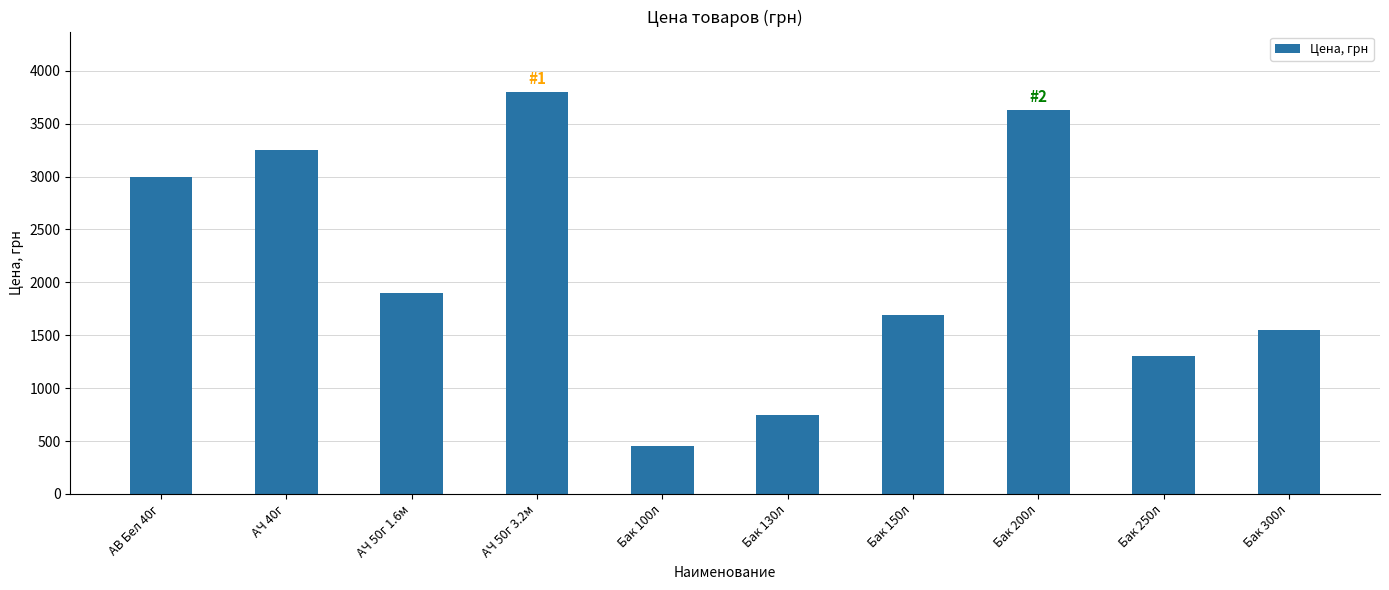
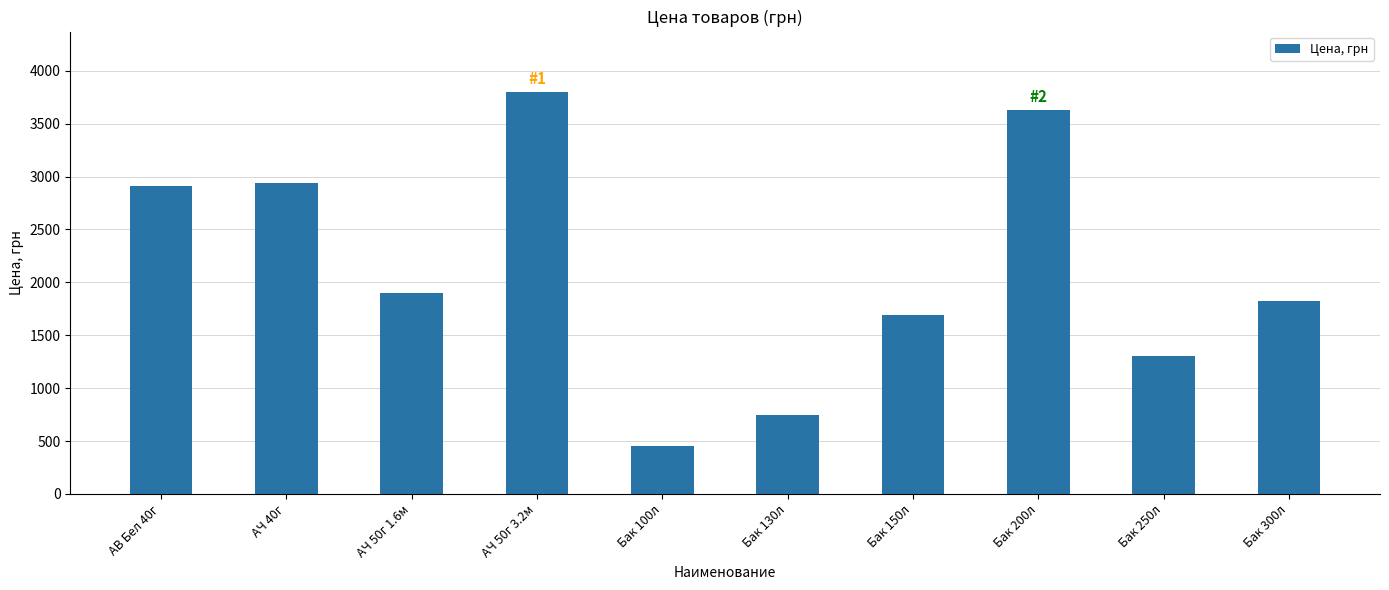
  {
-   "АВ Бел 40г": 3000,
-   "АЧ 40г": 3250,
+   "АВ Бел 40г": 2910,
+   "АЧ 40г": 2940,
    "АЧ 50г 1.6м": 1900,
    "Бак 100л": 460,
    "Бак 130л": 750,
    "Бак 150л": 1690,
    "Бак 250л": 1300,
-   "Бак 300л": 1550
+   "Бак 300л": 1820
  }
